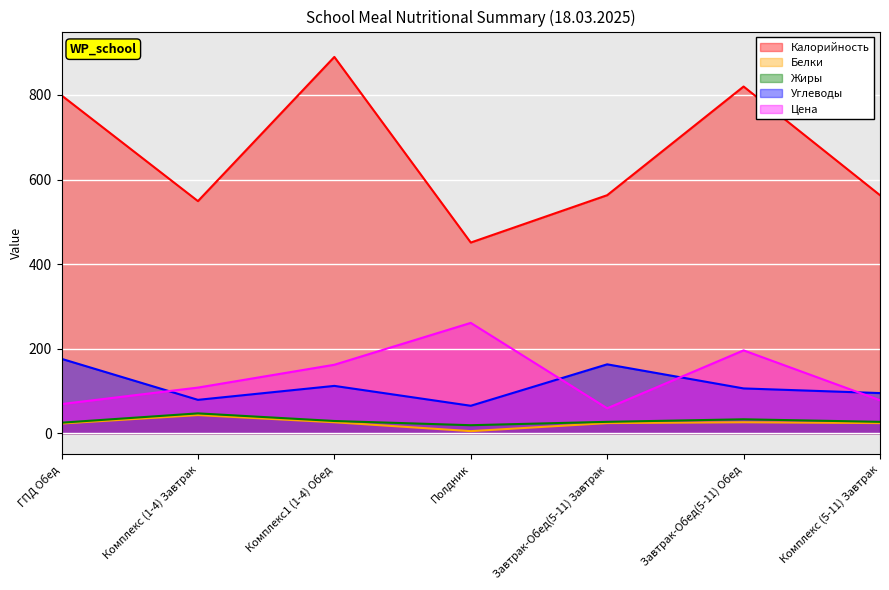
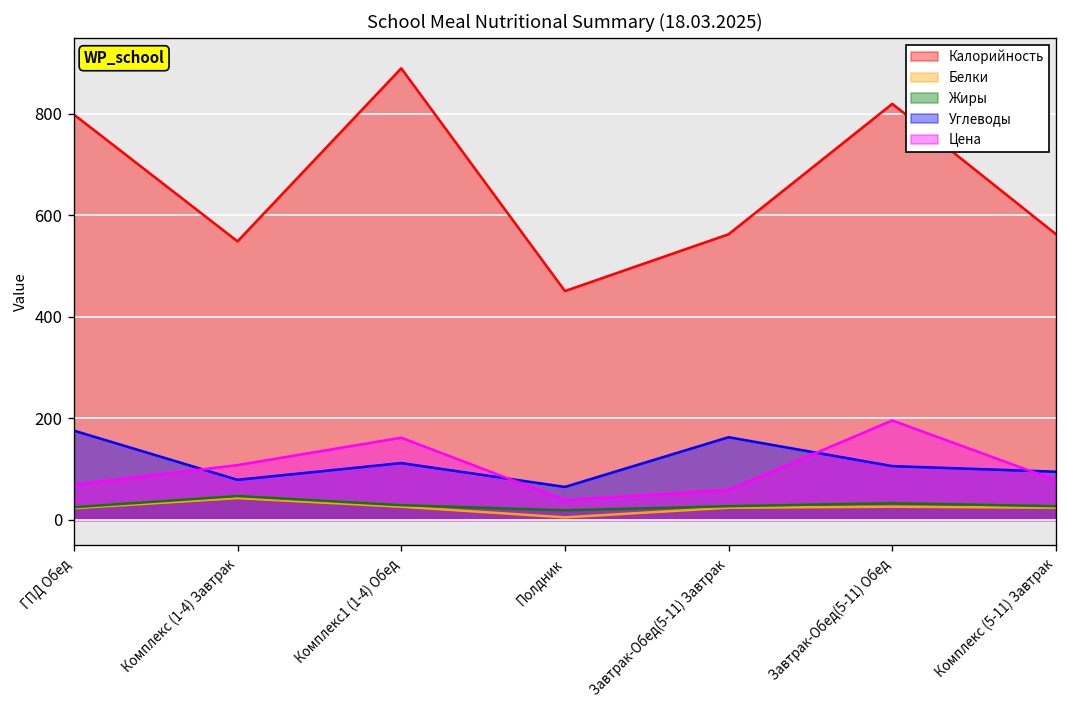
  {
    "Калорийность": {
      "ГПД Обед": 800,
      "Комплекс (1-4) Завтрак": 550,
      "Комплекс1 (1-4) Обед": 890,
      "Полдник": 450,
      "Завтрак-Обед(5-11) Завтрак": 560,
      "Завтрак-Обед(5-11) Обед": 820,
      "Комплекс (5-11) Завтрак": 560
    },
    "Белки": {
      "Полдник": 10,
      "Завтрак-Обед(5-11) Обед": 30
    },
    "Жиры": {
      "Полдник": 20,
      "Завтрак-Обед(5-11) Обед": 30
    },
    "Углеводы": {
      "ГПД Обед": 180,
      "Комплекс (1-4) Завтрак": 80,
      "Комплекс1 (1-4) Обед": 110,
      "Полдник": 70,
      "Завтрак-Обед(5-11) Завтрак": 160,
      "Завтрак-Обед(5-11) Обед": 110,
      "Комплекс (5-11) Завтрак": 100
    },
    "Цена": {
      "ГПД Обед": 70,
      "Комплекс (1-4) Завтрак": 110,
      "Комплекс1 (1-4) Обед": 160,
-     "Полдник": 260,
+     "Полдник": 40,
      "Завтрак-Обед(5-11) Завтрак": 60,
      "Завтрак-Обед(5-11) Обед": 200,
      "Комплекс (5-11) Завтрак": 80
    }
  }
